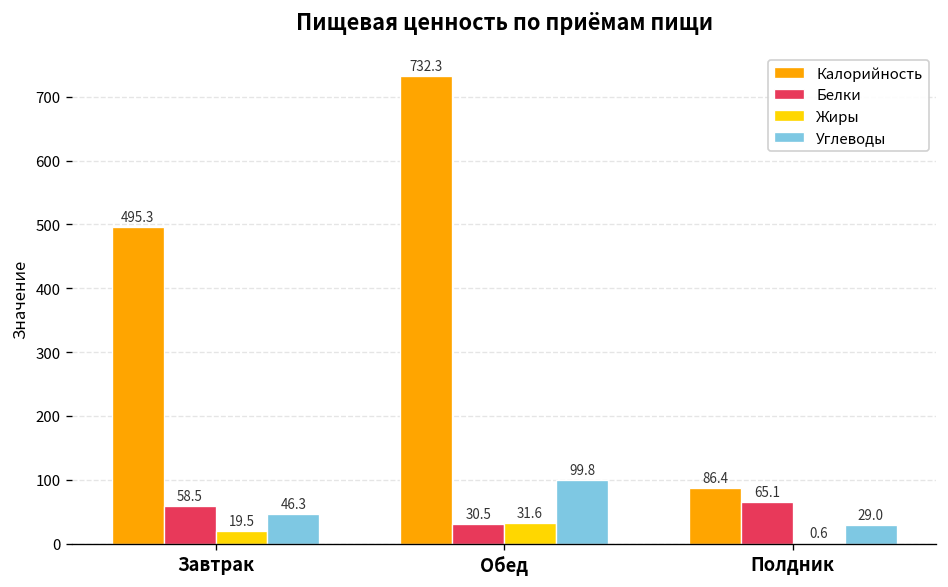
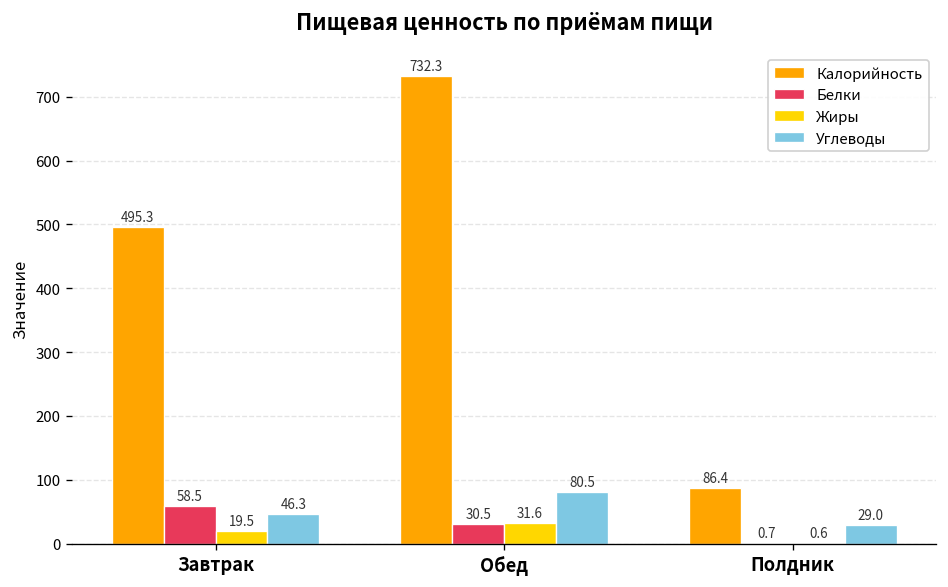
  {
    "Белки": {
      "Завтрак": 58.5,
      "Обед": 30.5,
-     "Полдник": 65.1
+     "Полдник": 0.7
    },
    "Углеводы": {
      "Завтрак": 46.3,
-     "Обед": 99.8,
+     "Обед": 80.5,
      "Полдник": 29.0
    }
  }
